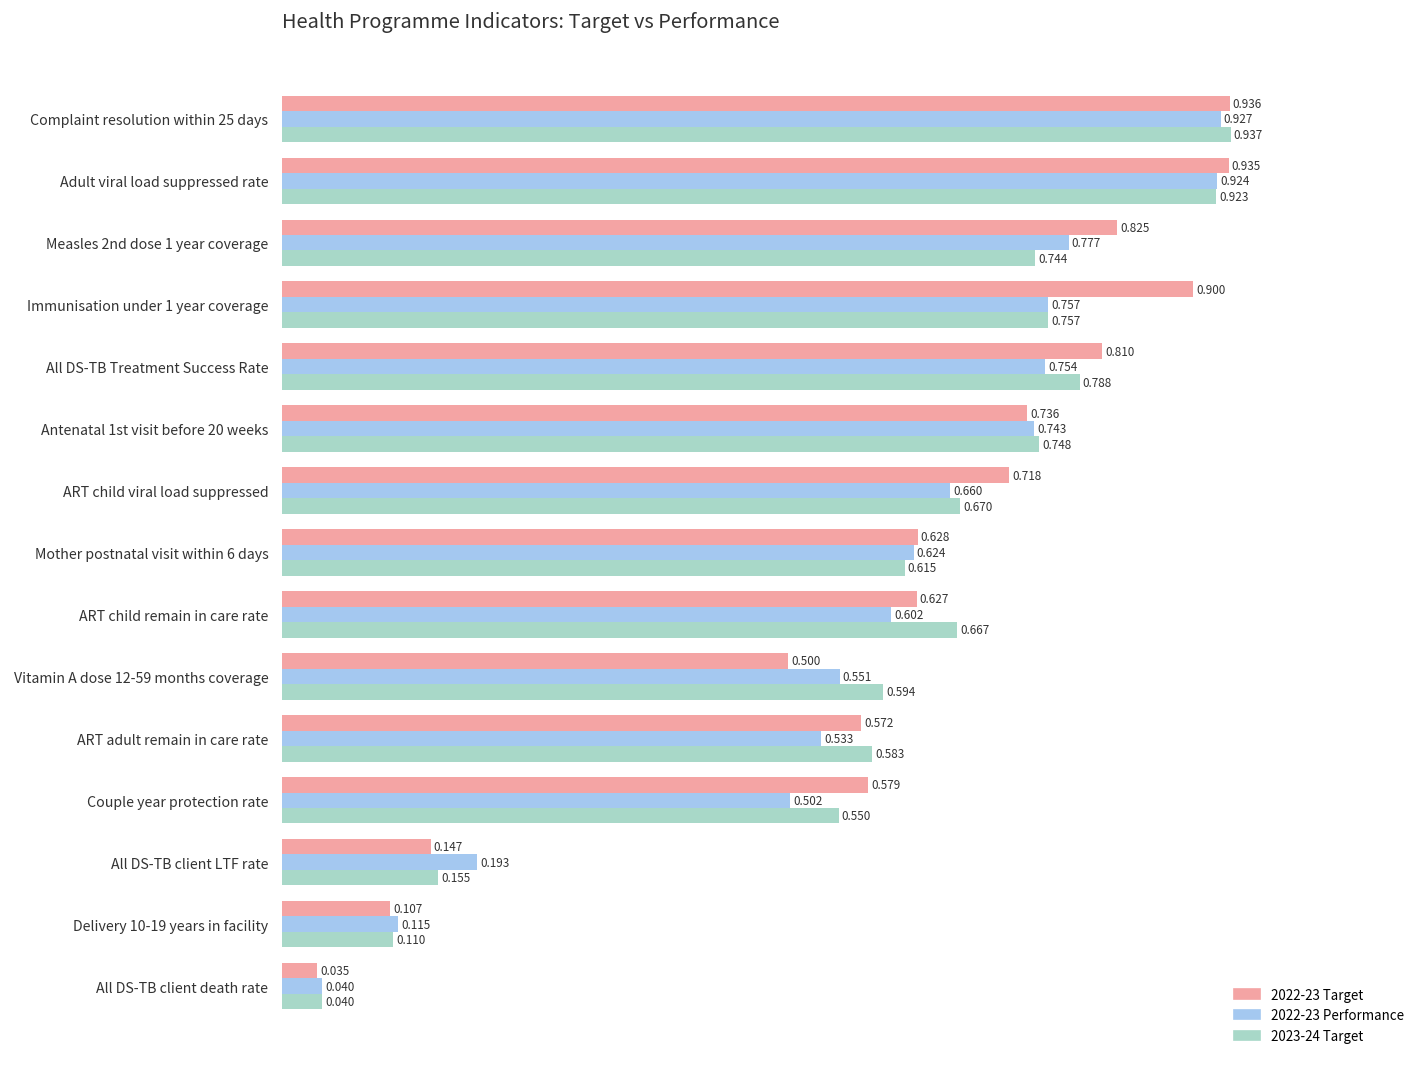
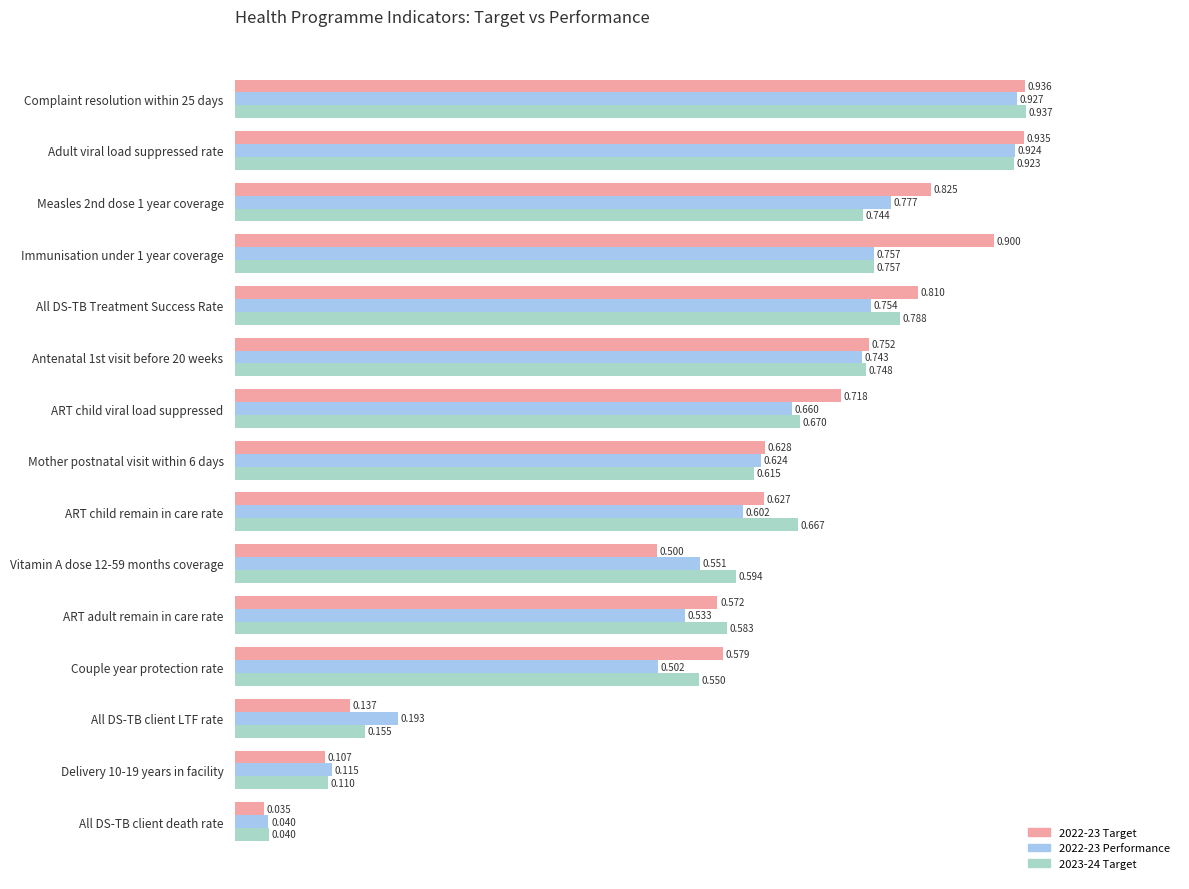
  {
    "2022-23 Target": {
      "Complaint resolution within 25 days": 0.936,
      "Adult viral load suppressed rate": 0.935,
      "Measles 2nd dose 1 year coverage": 0.825,
      "Immunisation under 1 year coverage": 0.900,
      "All DS-TB Treatment Success Rate": 0.810,
-     "Antenatal 1st visit before 20 weeks": 0.736,
+     "Antenatal 1st visit before 20 weeks": 0.752,
      "ART child viral load suppressed": 0.718,
      "Mother postnatal visit within 6 days": 0.628,
      "ART child remain in care rate": 0.627,
      "Vitamin A dose 12-59 months coverage": 0.500,
      "ART adult remain in care rate": 0.572,
      "Couple year protection rate": 0.579,
-     "All DS-TB client LTF rate": 0.147,
+     "All DS-TB client LTF rate": 0.137,
      "Delivery 10-19 years in facility": 0.107,
      "All DS-TB client death rate": 0.035
    }
  }
